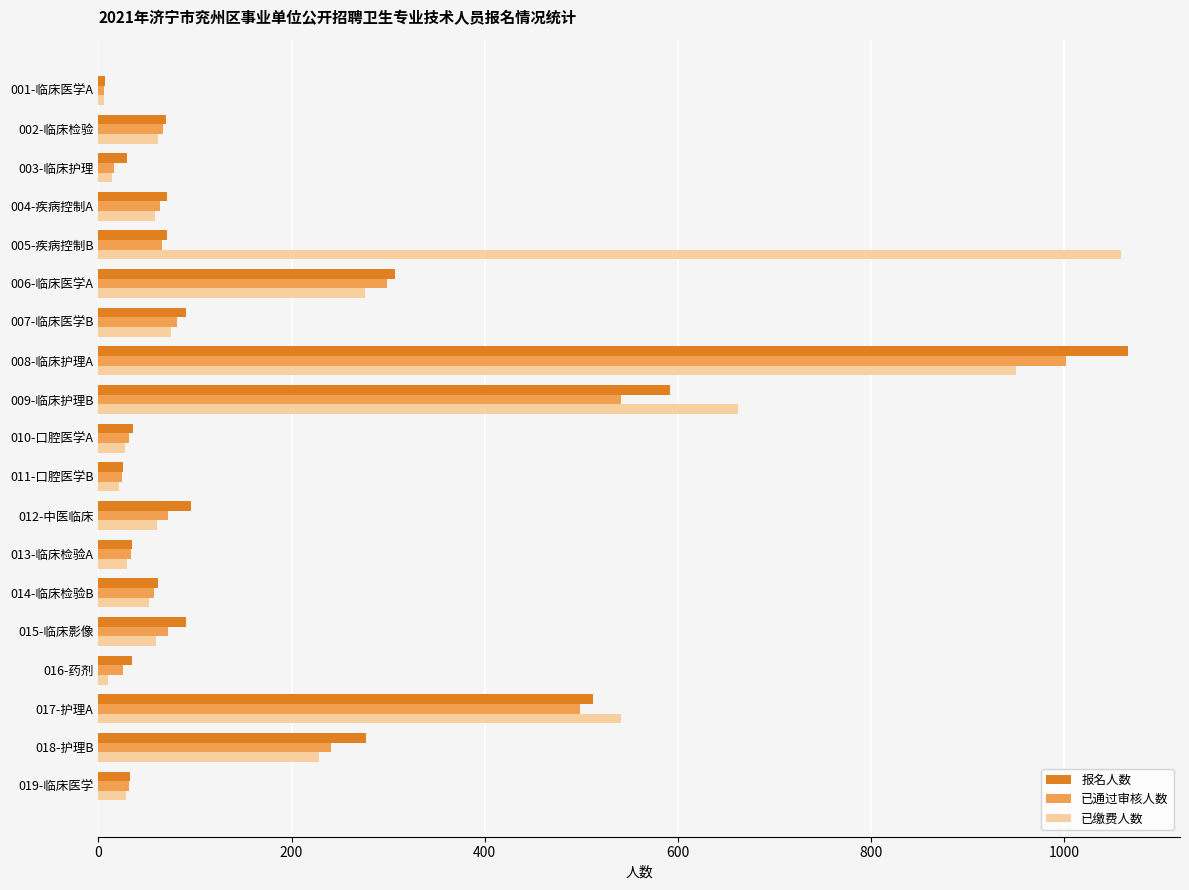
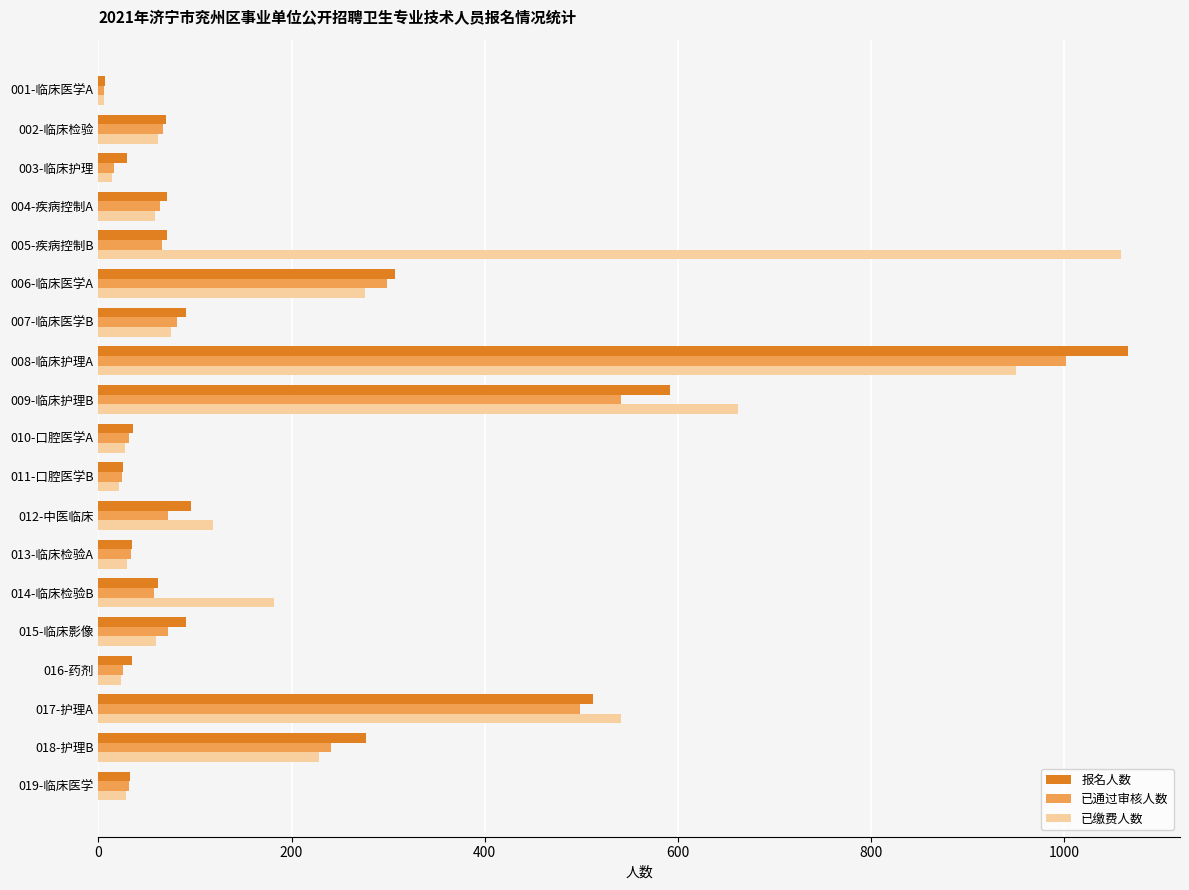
  {
    "已缴费人数": {
      "001-临床医学A": 10,
      "002-临床检验": 60,
      "003-临床护理": 10,
      "004-疾病控制A": 60,
      "005-疾病控制B": 1060,
      "006-临床医学A": 280,
      "007-临床医学B": 80,
      "008-临床护理A": 950,
      "009-临床护理B": 660,
      "010-口腔医学A": 30,
      "011-口腔医学B": 20,
-     "012-中医临床": 60,
+     "012-中医临床": 120,
      "013-临床检验A": 30,
-     "014-临床检验B": 50,
+     "014-临床检验B": 180,
      "015-临床影像": 60,
-     "016-药剂": 10,
+     "016-药剂": 20,
      "017-护理A": 540,
      "018-护理B": 230,
      "019-临床医学": 30
    }
  }
